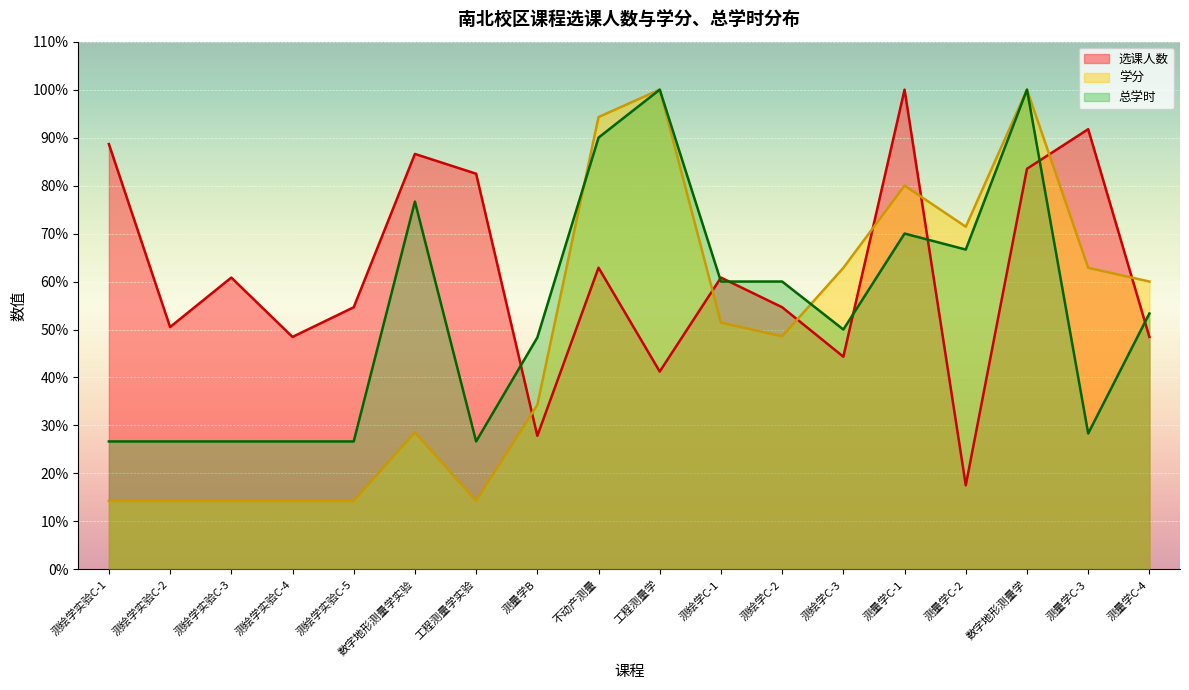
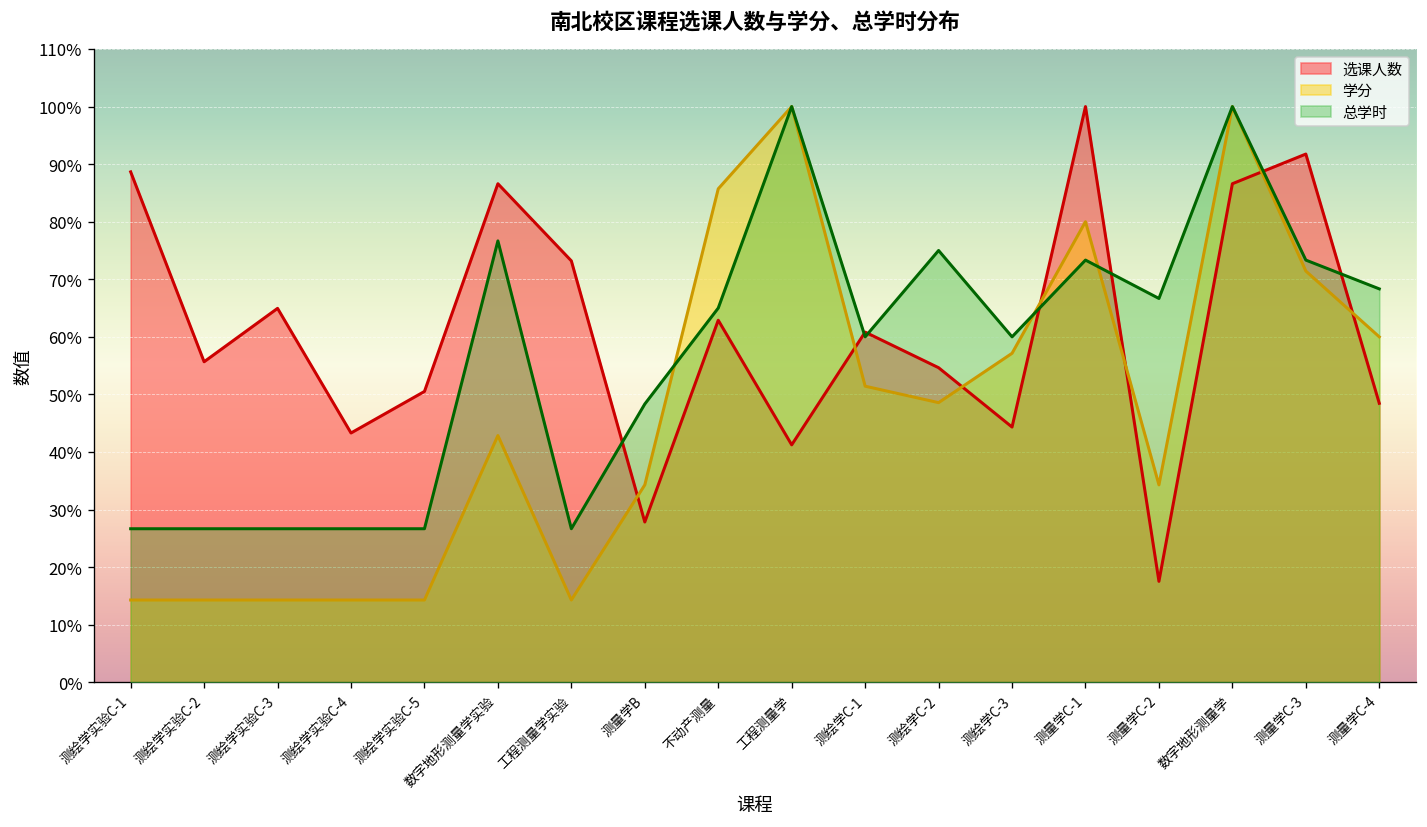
  {
    "选课人数": {
      "测绘学实验C-1": "89%",
-     "测绘学实验C-2": "51%",
-     "测绘学实验C-3": "61%",
-     "测绘学实验C-4": "48%",
-     "测绘学实验C-5": "55%",
+     "测绘学实验C-2": "56%",
+     "测绘学实验C-3": "65%",
+     "测绘学实验C-4": "43%",
+     "测绘学实验C-5": "51%",
      "数字地形测量学实验": "87%",
-     "工程测量学实验": "82%",
+     "工程测量学实验": "73%",
      "测量学B": "28%",
      "不动产测量": "63%",
      "工程测量学": "41%",
      "测绘学C-1": "61%",
      "测绘学C-2": "55%",
      "测绘学C-3": "44%",
      "测量学C-1": "100%",
      "测量学C-2": "18%",
-     "数字地形测量学": "84%",
+     "数字地形测量学": "87%",
      "测量学C-3": "92%",
      "测量学C-4": "48%"
    },
    "学分": {
      "测绘学实验C-1": "14%",
      "测绘学实验C-2": "14%",
      "测绘学实验C-3": "14%",
      "测绘学实验C-4": "14%",
      "测绘学实验C-5": "14%",
-     "数字地形测量学实验": "29%",
+     "数字地形测量学实验": "43%",
      "工程测量学实验": "14%",
      "测量学B": "34%",
-     "不动产测量": "94%",
+     "不动产测量": "86%",
      "测绘学C-1": "51%",
      "测绘学C-2": "49%",
-     "测绘学C-3": "63%",
+     "测绘学C-3": "57%",
      "测量学C-1": "80%",
-     "测量学C-2": "71%",
-     "测量学C-3": "63%",
+     "测量学C-2": "34%",
+     "测量学C-3": "71%",
      "测量学C-4": "60%"
    },
    "总学时": {
      "测绘学实验C-1": "27%",
      "测绘学实验C-2": "27%",
      "测绘学实验C-3": "27%",
      "测绘学实验C-4": "27%",
      "测绘学实验C-5": "27%",
      "数字地形测量学实验": "77%",
      "工程测量学实验": "27%",
      "测量学B": "48%",
-     "不动产测量": "90%",
+     "不动产测量": "65%",
      "测绘学C-1": "60%",
-     "测绘学C-2": "60%",
-     "测绘学C-3": "50%",
-     "测量学C-1": "70%",
+     "测绘学C-2": "75%",
+     "测绘学C-3": "60%",
+     "测量学C-1": "73%",
      "测量学C-2": "67%",
-     "测量学C-3": "28%",
-     "测量学C-4": "53%"
+     "测量学C-3": "73%",
+     "测量学C-4": "68%"
    }
  }
